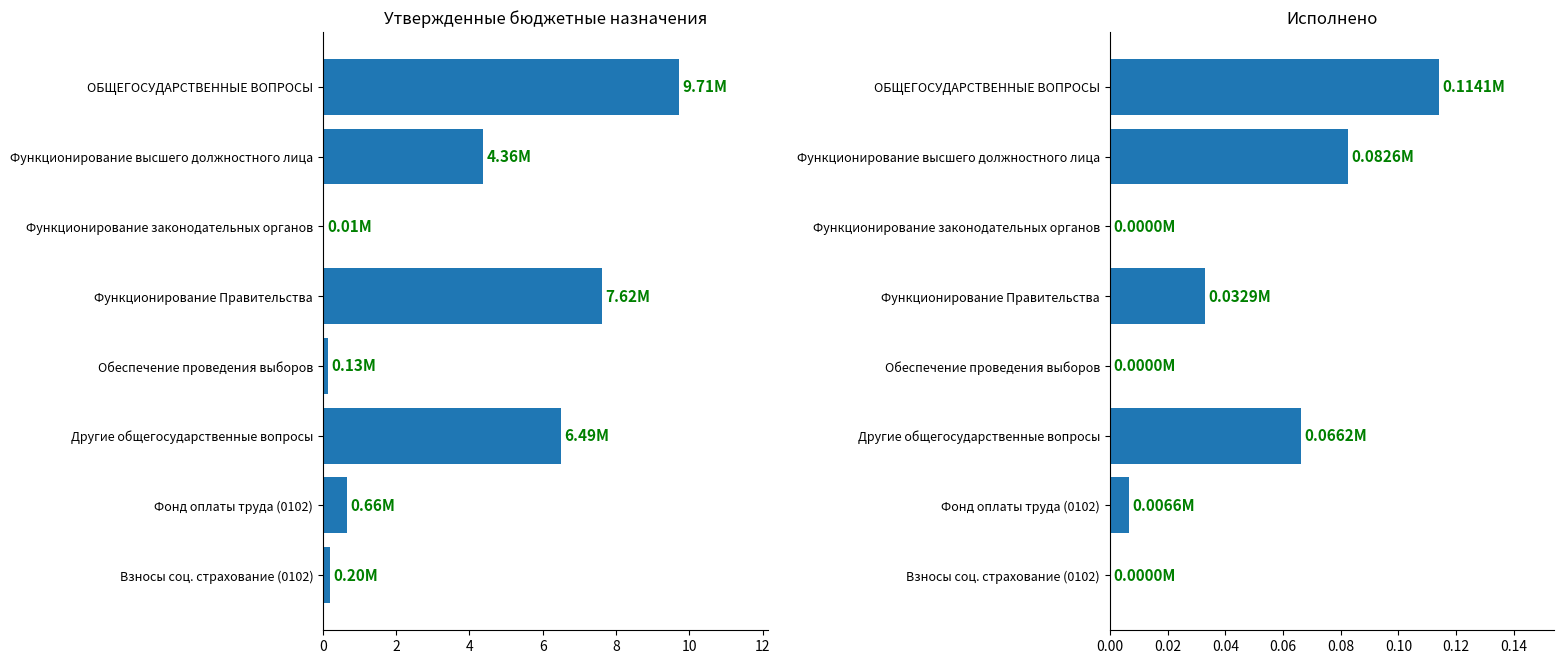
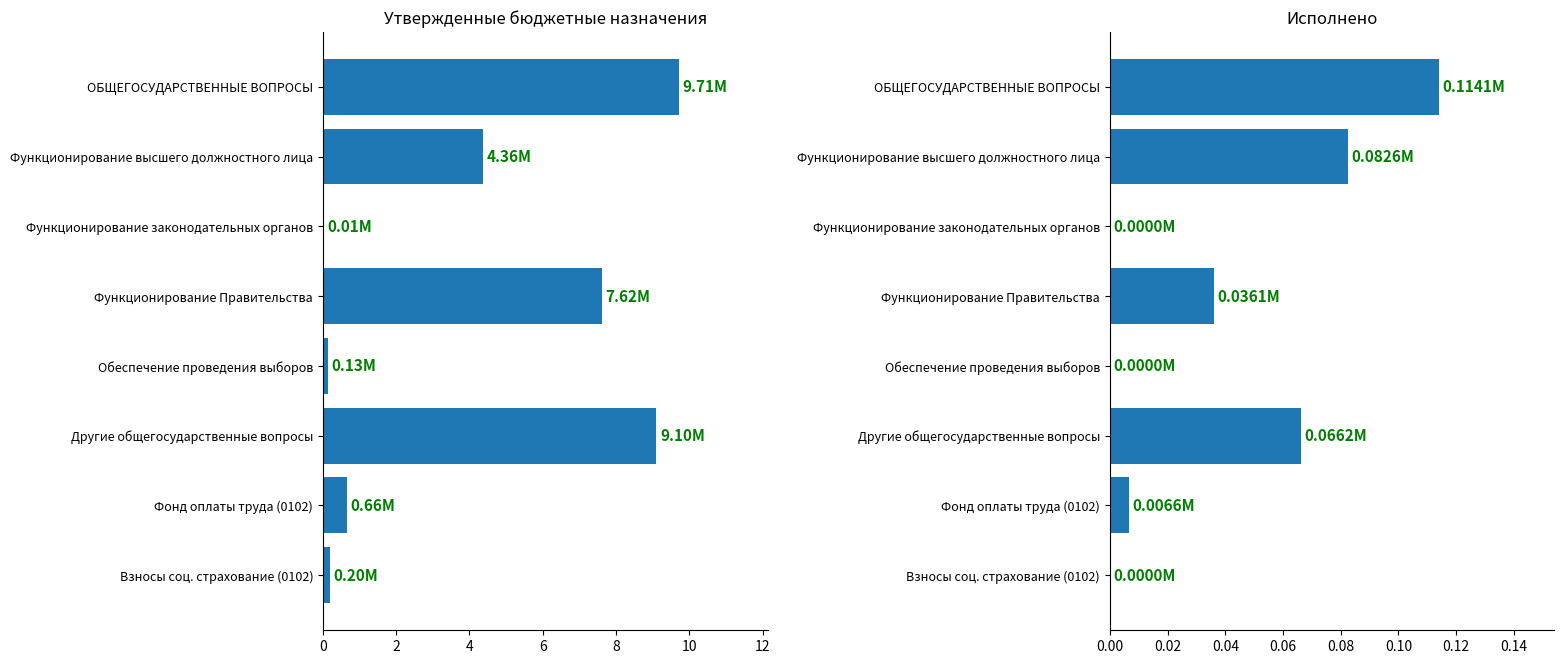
  {
    "Утвержденные бюджетные назначения": {
      "ОБЩЕГОСУДАРСТВЕННЫЕ ВОПРОСЫ": "9.71M",
      "Функционирование высшего должностного лица": "4.36M",
      "Функционирование законодательных органов": "0.01M",
      "Функционирование Правительства": "7.62M",
      "Обеспечение проведения выборов": "0.13M",
-     "Другие общегосударственные вопросы": "6.49M",
+     "Другие общегосударственные вопросы": "9.10M",
      "Фонд оплаты труда (0102)": "0.66M",
      "Взносы соц. страхование (0102)": "0.20M"
    },
    "Исполнено": {
      "ОБЩЕГОСУДАРСТВЕННЫЕ ВОПРОСЫ": "0.1141M",
      "Функционирование высшего должностного лица": "0.0826M",
      "Функционирование законодательных органов": "0.0000M",
-     "Функционирование Правительства": "0.0329M",
+     "Функционирование Правительства": "0.0361M",
      "Обеспечение проведения выборов": "0.0000M",
      "Другие общегосударственные вопросы": "0.0662M",
      "Фонд оплаты труда (0102)": "0.0066M",
      "Взносы соц. страхование (0102)": "0.0000M"
    }
  }
